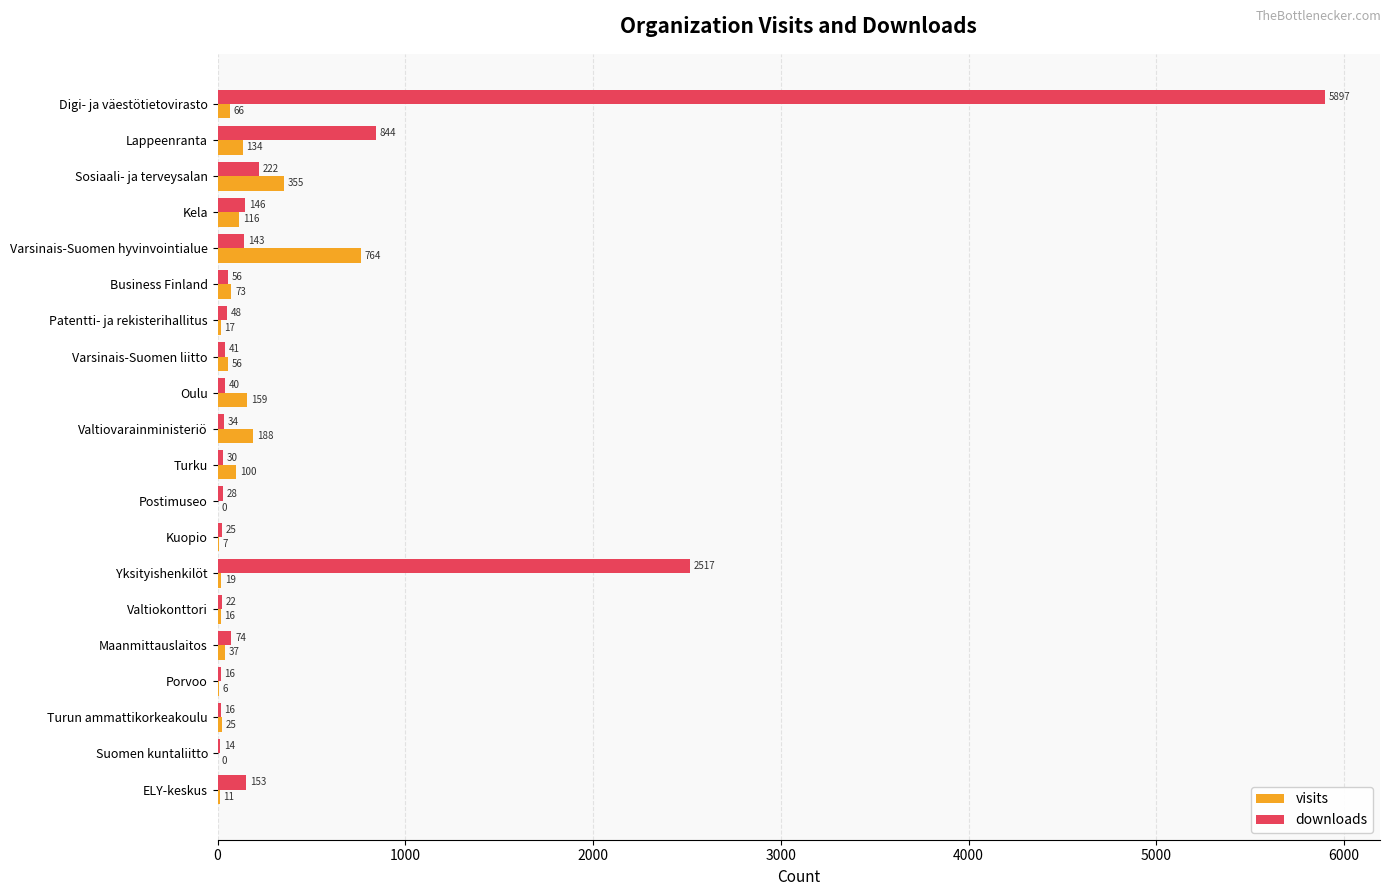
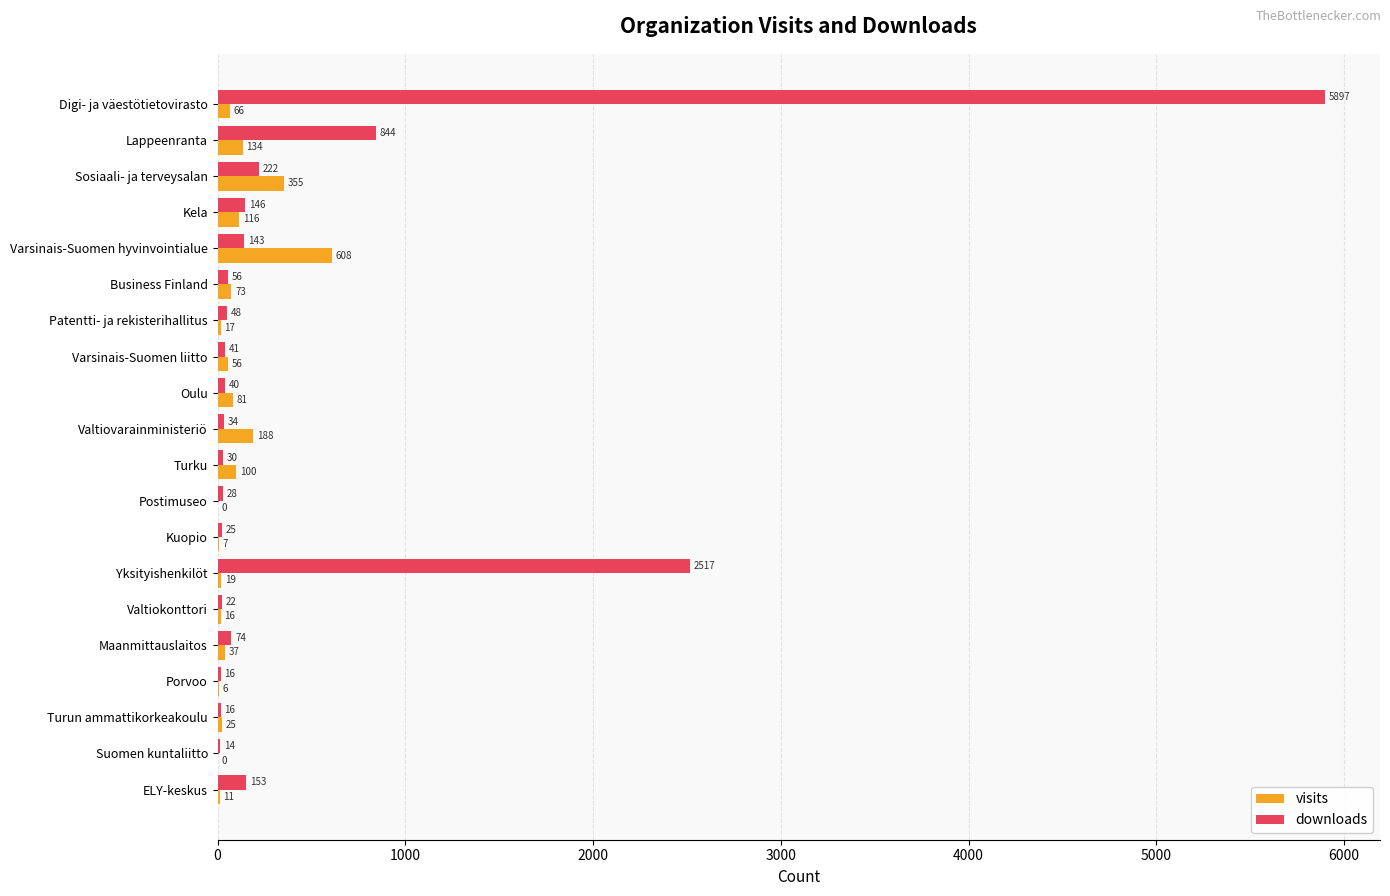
  {
    "visits": {
      "Digi- ja väestötietovirasto": 66,
      "Lappeenranta": 134,
      "Sosiaali- ja terveysalan": 355,
      "Kela": 116,
-     "Varsinais-Suomen hyvinvointialue": 764,
+     "Varsinais-Suomen hyvinvointialue": 608,
      "Business Finland": 73,
      "Patentti- ja rekisterihallitus": 17,
      "Varsinais-Suomen liitto": 56,
-     "Oulu": 159,
+     "Oulu": 81,
      "Valtiovarainministeriö": 188,
      "Turku": 100,
      "Postimuseo": 0,
      "Kuopio": 7,
      "Yksityishenkilöt": 19,
      "Valtiokonttori": 16,
      "Maanmittauslaitos": 37,
      "Porvoo": 6,
      "Turun ammattikorkeakoulu": 25,
      "Suomen kuntaliitto": 0,
      "ELY-keskus": 11
    },
    "downloads": {
      "Digi- ja väestötietovirasto": 5897,
      "Lappeenranta": 844,
      "Sosiaali- ja terveysalan": 222,
      "Kela": 146,
      "Varsinais-Suomen hyvinvointialue": 143,
      "Business Finland": 56,
      "Patentti- ja rekisterihallitus": 48,
      "Varsinais-Suomen liitto": 41,
      "Oulu": 40,
      "Valtiovarainministeriö": 34,
      "Turku": 30,
      "Postimuseo": 28,
      "Kuopio": 25,
      "Yksityishenkilöt": 2517,
      "Valtiokonttori": 22,
      "Maanmittauslaitos": 74,
      "Porvoo": 16,
      "Turun ammattikorkeakoulu": 16,
      "Suomen kuntaliitto": 14,
      "ELY-keskus": 153
    }
  }
